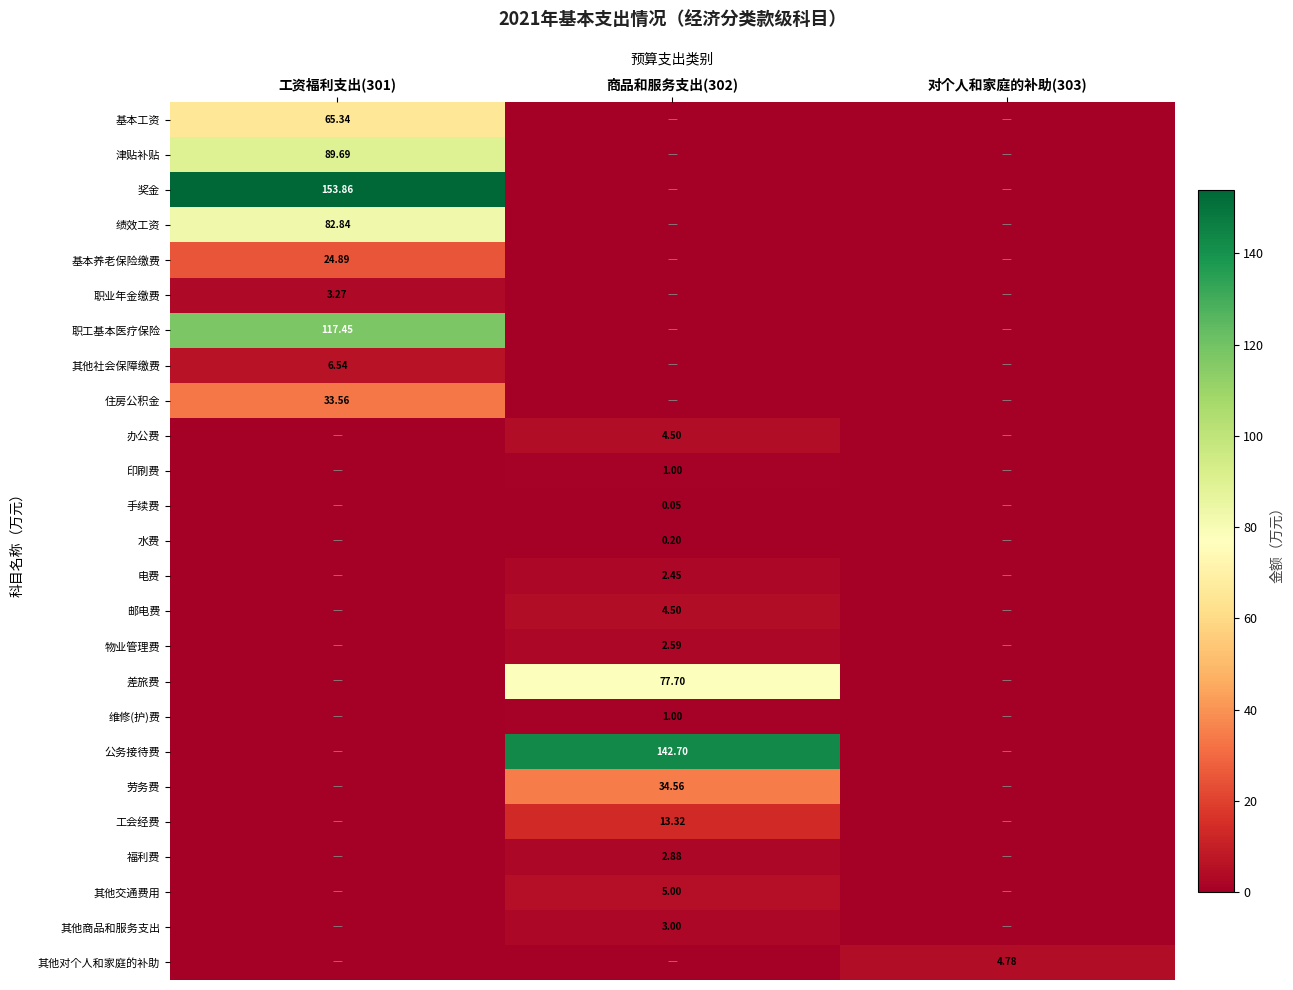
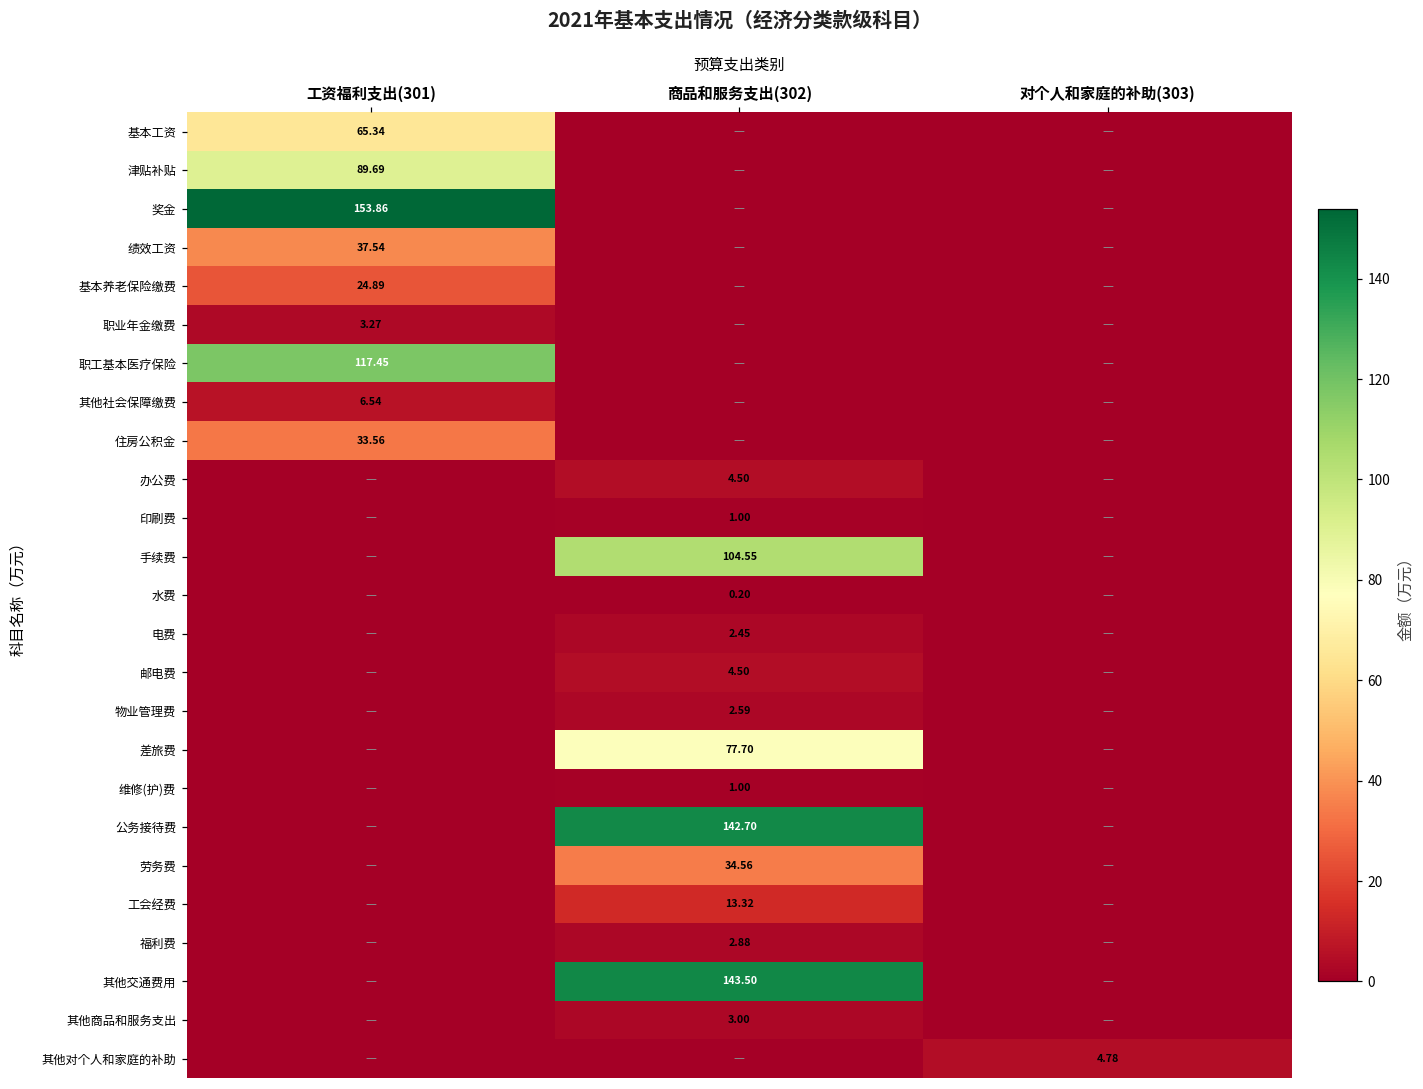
  {
    "基本工资": {
      "工资福利支出(301)": 65.34
    },
    "津贴补贴": {
      "工资福利支出(301)": 89.69
    },
    "奖金": {
      "工资福利支出(301)": 153.86
    },
    "绩效工资": {
-     "工资福利支出(301)": 82.84
+     "工资福利支出(301)": 37.54
    },
    "基本养老保险缴费": {
      "工资福利支出(301)": 24.89
    },
    "职业年金缴费": {
      "工资福利支出(301)": 3.27
    },
    "职工基本医疗保险": {
      "工资福利支出(301)": 117.45
    },
    "其他社会保障缴费": {
      "工资福利支出(301)": 6.54
    },
    "住房公积金": {
      "工资福利支出(301)": 33.56
    },
    "办公费": {
      "商品和服务支出(302)": 4.50
    },
    "印刷费": {
      "商品和服务支出(302)": 1.00
    },
    "手续费": {
-     "商品和服务支出(302)": 0.05
+     "商品和服务支出(302)": 104.55
    },
    "水费": {
      "商品和服务支出(302)": 0.20
    },
    "电费": {
      "商品和服务支出(302)": 2.45
    },
    "邮电费": {
      "商品和服务支出(302)": 4.50
    },
    "物业管理费": {
      "商品和服务支出(302)": 2.59
    },
    "差旅费": {
      "商品和服务支出(302)": 77.70
    },
    "维修(护)费": {
      "商品和服务支出(302)": 1.00
    },
    "公务接待费": {
      "商品和服务支出(302)": 142.70
    },
    "劳务费": {
      "商品和服务支出(302)": 34.56
    },
    "工会经费": {
      "商品和服务支出(302)": 13.32
    },
    "福利费": {
      "商品和服务支出(302)": 2.88
    },
    "其他交通费用": {
-     "商品和服务支出(302)": 5.00
+     "商品和服务支出(302)": 143.50
    },
    "其他商品和服务支出": {
      "商品和服务支出(302)": 3.00
    },
    "其他对个人和家庭的补助": {
      "对个人和家庭的补助(303)": 4.78
    }
  }
